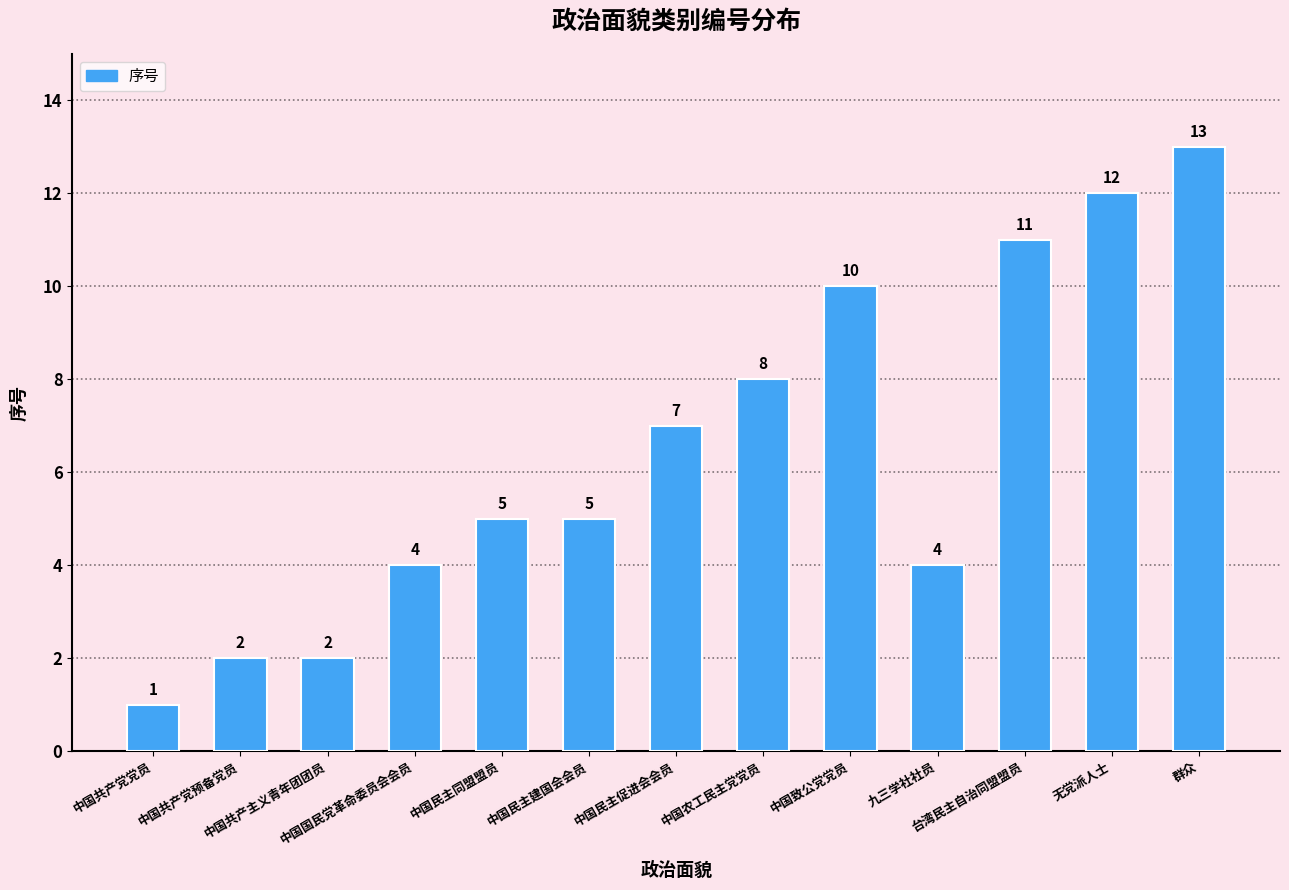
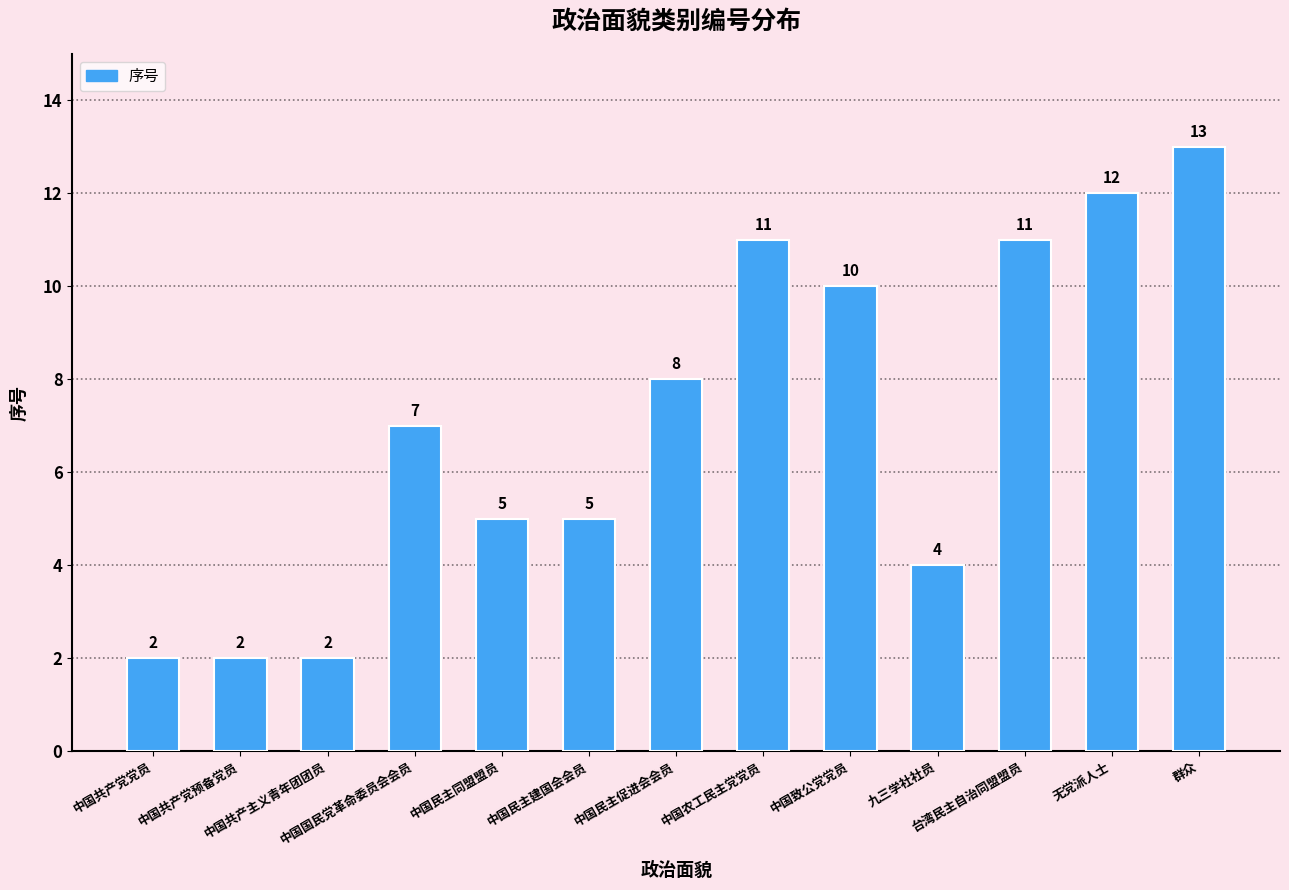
  {
-   "中国共产党党员": 1,
+   "中国共产党党员": 2,
    "中国共产党预备党员": 2,
    "中国共产主义青年团团员": 2,
-   "中国国民党革命委员会会员": 4,
+   "中国国民党革命委员会会员": 7,
    "中国民主同盟盟员": 5,
    "中国民主建国会会员": 5,
-   "中国民主促进会会员": 7,
-   "中国农工民主党党员": 8,
+   "中国民主促进会会员": 8,
+   "中国农工民主党党员": 11,
    "中国致公党党员": 10,
    "九三学社社员": 4,
    "台湾民主自治同盟盟员": 11,
    "无党派人士": 12,
    "群众": 13
  }
